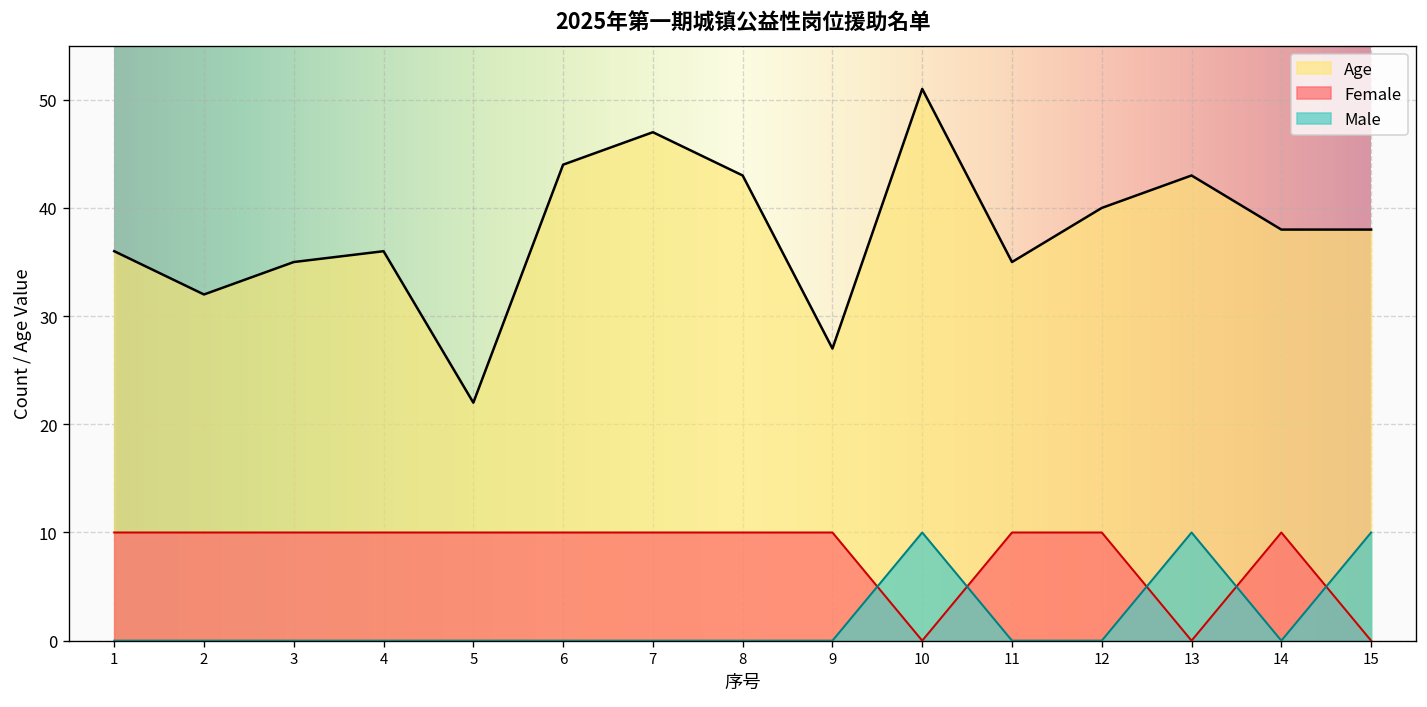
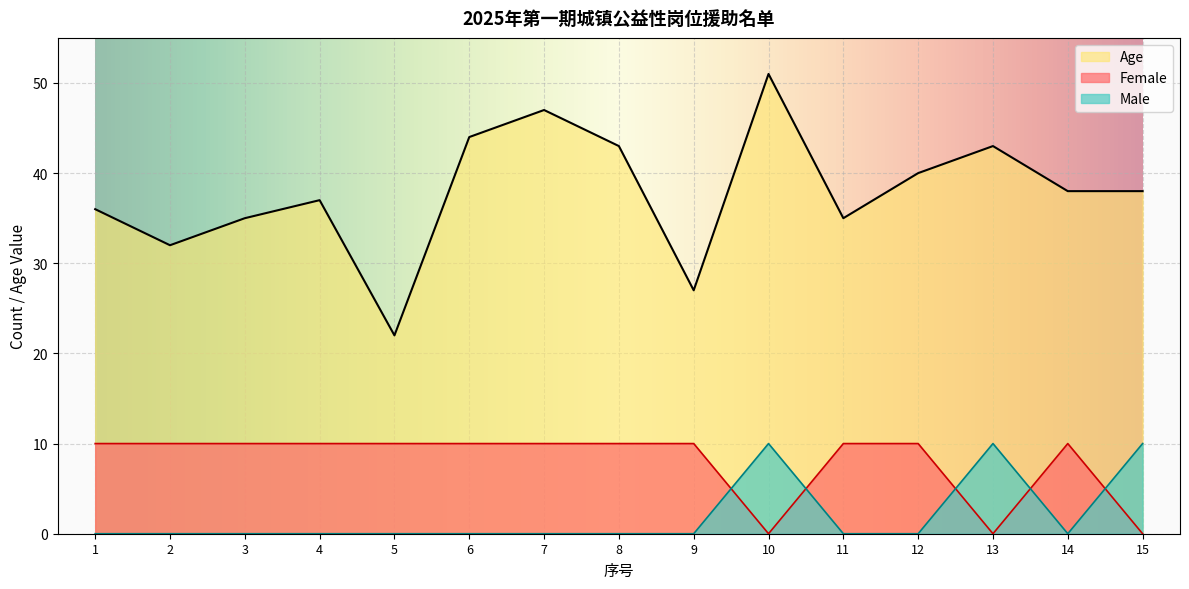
  {
    "Age": {
      "1": 36,
      "2": 32,
      "3": 35,
-     "4": 36,
+     "4": 37,
      "5": 22,
      "6": 44,
      "7": 47,
      "8": 43,
      "9": 27,
      "10": 51,
      "11": 35,
      "12": 40,
      "13": 43,
      "14": 38,
      "15": 38
    },
    "Female": {
      "1": 10,
      "2": 10,
      "3": 10,
      "4": 10,
      "5": 10,
      "6": 10,
      "7": 10,
      "8": 10,
      "9": 10,
      "10": 0,
      "11": 10,
      "12": 10,
      "13": 0,
      "14": 10,
      "15": 0
    },
    "Male": {
      "1": 0,
      "2": 0,
      "3": 0,
      "4": 0,
      "5": 0,
      "6": 0,
      "7": 0,
      "8": 0,
      "9": 0,
      "10": 10,
      "11": 0,
      "12": 0,
      "13": 10,
      "14": 0,
      "15": 10
    }
  }
